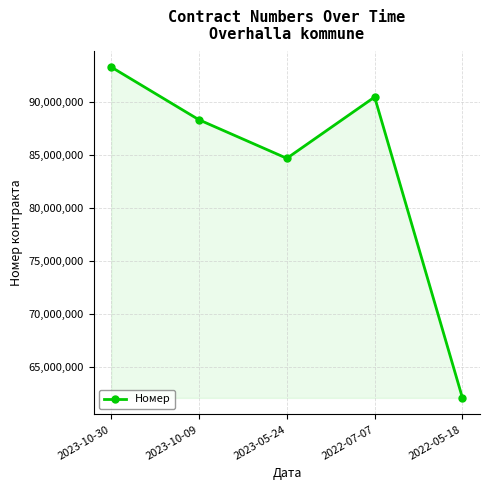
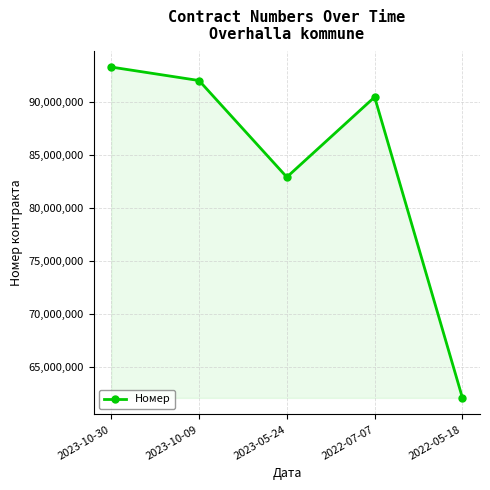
  {
    "2023-10-30": "93,300,000",
-   "2023-10-09": "88,400,000",
-   "2023-05-24": "84,700,000",
+   "2023-10-09": "92,100,000",
+   "2023-05-24": "82,900,000",
    "2022-07-07": "90,500,000",
    "2022-05-18": "62,100,000"
  }
